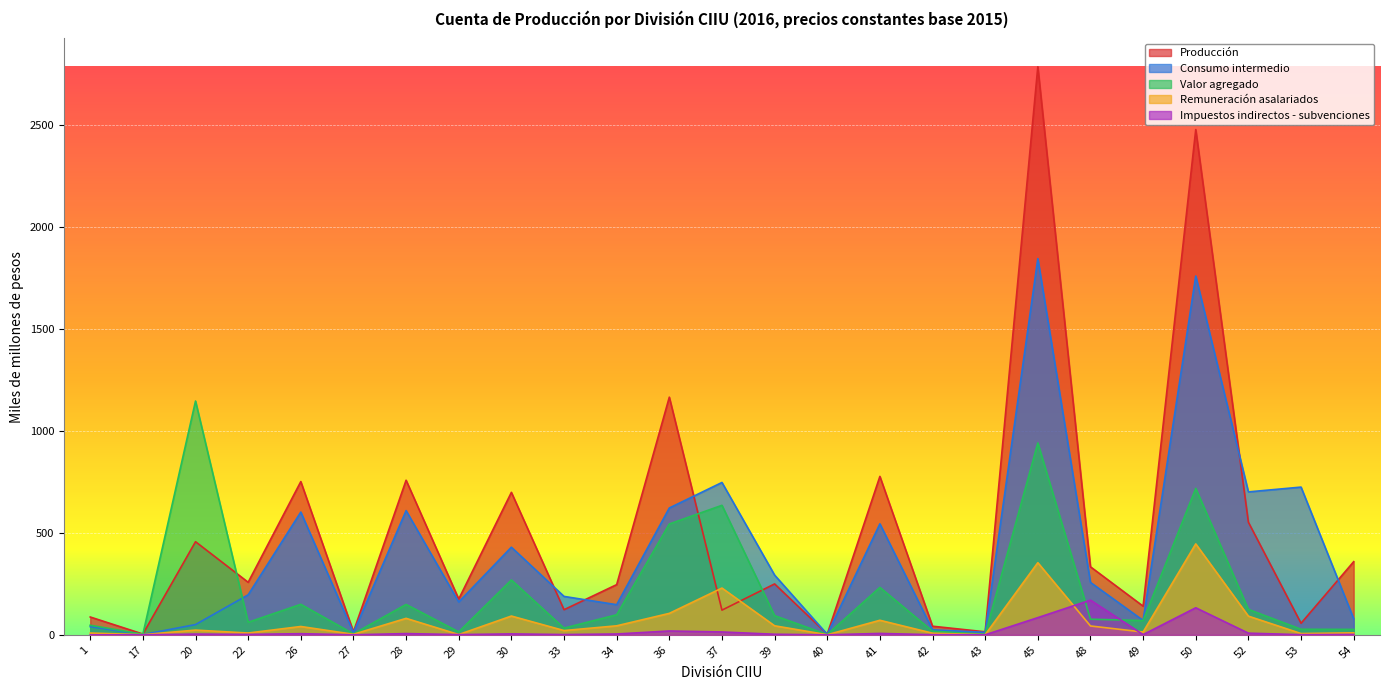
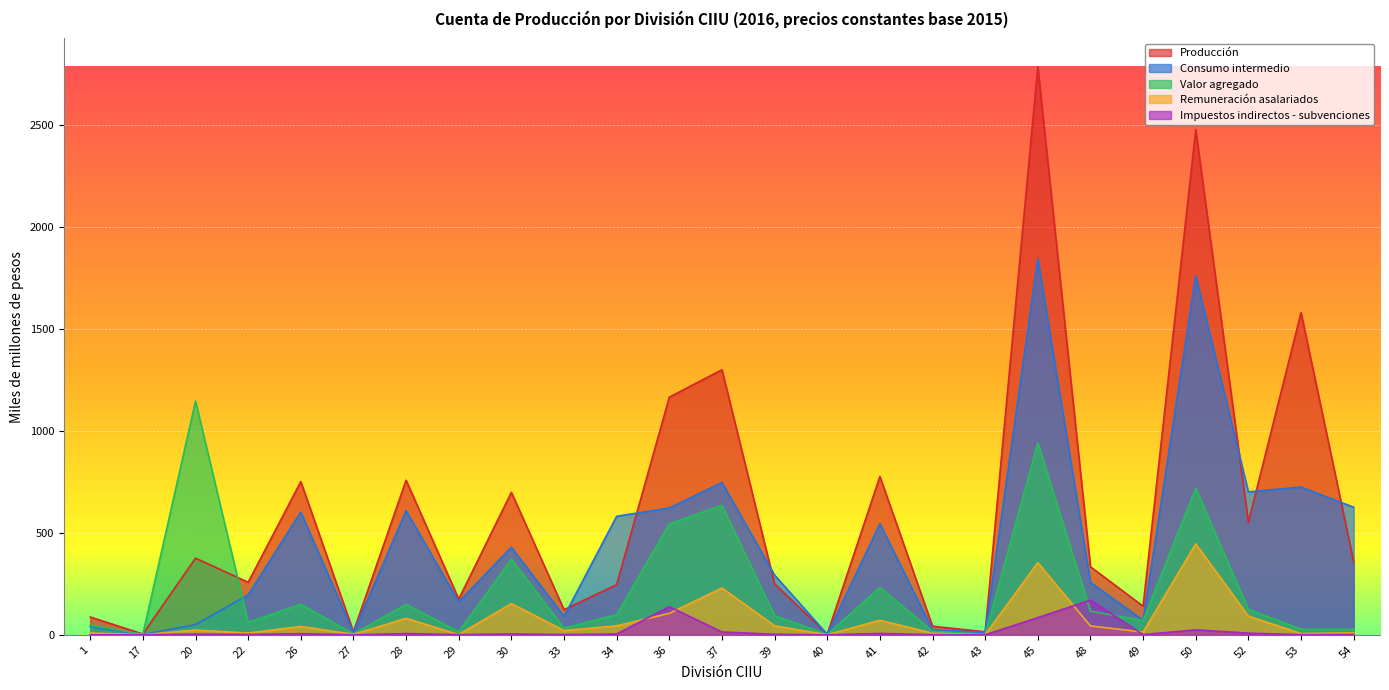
  {
    "Producción": {
      "1": 90,
-     "20": 460,
+     "20": 380,
      "22": 260,
      "26": 750,
      "28": 760,
      "29": 180,
      "30": 700,
      "33": 120,
      "34": 250,
      "36": 1160,
-     "37": 120,
+     "37": 1300,
      "39": 250,
      "41": 780,
      "42": 40,
      "45": 2780,
      "48": 330,
      "49": 140,
      "50": 2480,
      "52": 550,
-     "53": 60,
+     "53": 1580,
      "54": 360
    },
    "Consumo intermedio": {
      "20": 50,
      "22": 200,
      "26": 600,
      "28": 610,
      "29": 160,
      "30": 430,
-     "33": 190,
-     "34": 150,
+     "33": 90,
+     "34": 580,
      "36": 620,
      "37": 750,
      "39": 290,
      "41": 540,
      "45": 1840,
      "48": 260,
      "50": 1760,
      "52": 700,
      "53": 720,
-     "54": 80
+     "54": 630
    },
    "Valor agregado": {
      "20": 1150,
      "22": 60,
      "26": 150,
      "28": 150,
      "29": 10,
-     "30": 270,
+     "30": 370,
      "34": 100,
      "36": 540,
      "37": 630,
      "39": 90,
      "41": 230,
      "45": 940,
-     "48": 80,
+     "48": 120,
      "50": 720,
      "52": 120,
      "53": 30,
      "54": 30
    },
    "Remuneración asalariados": {
      "20": 20,
      "26": 40,
      "28": 80,
-     "30": 90,
+     "30": 150,
      "34": 40,
      "36": 110,
      "37": 230,
      "39": 40,
      "41": 70,
      "45": 350,
      "48": 40,
      "49": 10,
      "50": 450,
      "52": 90
    },
    "Impuestos indirectos - subvenciones": {
      "20": 0,
      "26": 10,
      "28": 10,
      "30": 0,
      "33": 0,
      "34": 0,
-     "36": 20,
+     "36": 140,
      "37": 10,
      "39": 0,
      "41": 10,
      "45": 80,
      "48": 170,
      "49": 0,
-     "50": 130,
+     "50": 20,
      "52": 10
    }
  }
